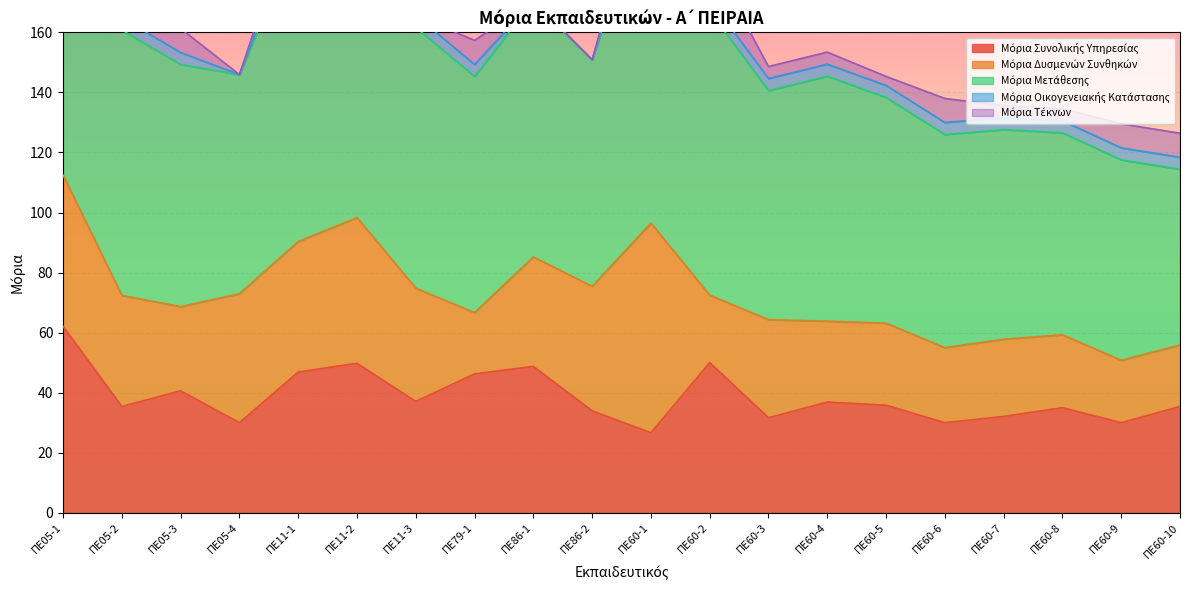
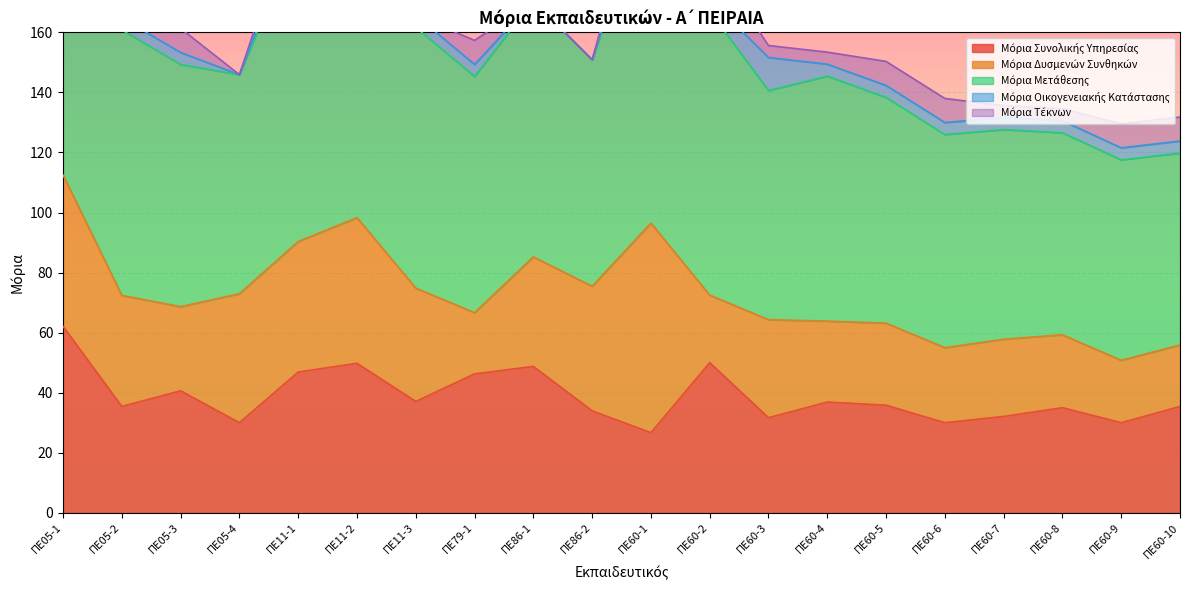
  {
    "Μόρια Μετάθεσης": {
      "ΠΕ05-3": 81,
      "ΠΕ79-1": 79,
      "ΠΕ60-3": 76,
      "ΠΕ60-4": 82,
      "ΠΕ60-5": 75,
      "ΠΕ60-6": 71,
      "ΠΕ60-7": 70,
      "ΠΕ60-8": 67,
      "ΠΕ60-9": 67,
-     "ΠΕ60-10": 59
+     "ΠΕ60-10": 64
    },
    "Μόρια Οικογενειακής Κατάστασης": {
      "ΠΕ05-3": 4,
      "ΠΕ79-1": 4,
-     "ΠΕ60-3": 4,
+     "ΠΕ60-3": 11,
      "ΠΕ60-4": 4,
      "ΠΕ60-5": 4,
      "ΠΕ60-6": 4,
      "ΠΕ60-9": 4,
      "ΠΕ60-10": 4
    },
    "Μόρια Τέκνων": {
      "ΠΕ79-1": 8,
      "ΠΕ60-3": 4,
      "ΠΕ60-4": 4,
-     "ΠΕ60-5": 3,
+     "ΠΕ60-5": 8,
      "ΠΕ60-6": 8,
      "ΠΕ60-9": 8,
      "ΠΕ60-10": 8
    }
  }
